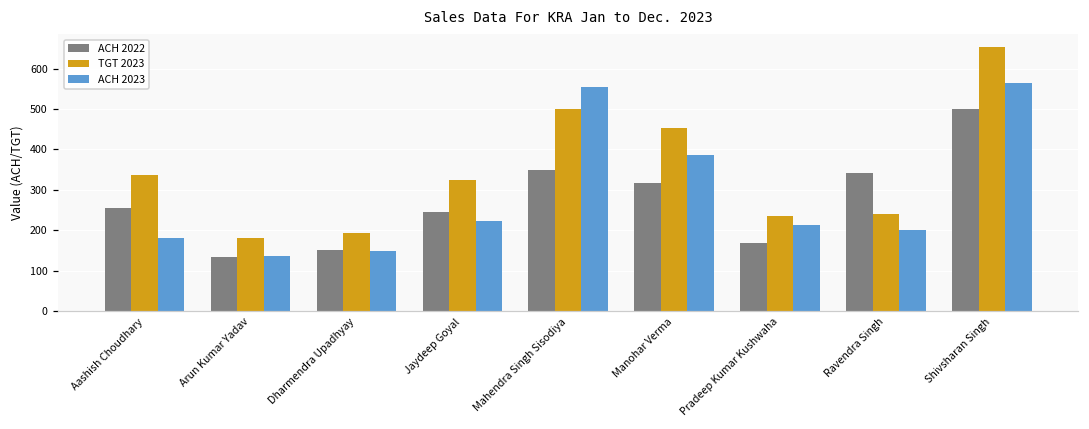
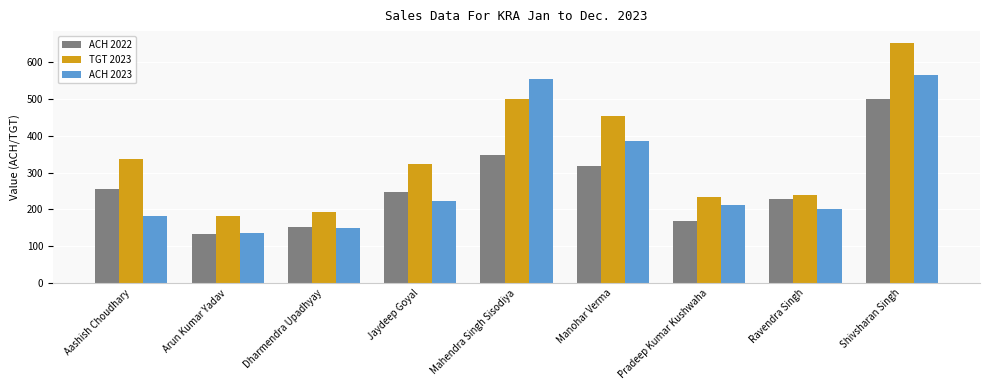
  {
    "ACH 2022": {
      "Aashish Choudhary": 250,
      "Arun Kumar Yadav": 130,
      "Dharmendra Upadhyay": 150,
      "Jaydeep Goyal": 250,
      "Mahendra Singh Sisodiya": 350,
      "Manohar Verma": 320,
      "Pradeep Kumar Kushwaha": 170,
-     "Ravendra Singh": 340,
+     "Ravendra Singh": 230,
      "Shivsharan Singh": 500
    },
    "TGT 2023": {
      "Aashish Choudhary": 340,
      "Arun Kumar Yadav": 180,
      "Dharmendra Upadhyay": 190,
      "Jaydeep Goyal": 320,
      "Mahendra Singh Sisodiya": 500,
      "Manohar Verma": 450,
      "Pradeep Kumar Kushwaha": 230,
      "Ravendra Singh": 240,
      "Shivsharan Singh": 650
    },
    "ACH 2023": {
      "Aashish Choudhary": 180,
      "Arun Kumar Yadav": 140,
      "Dharmendra Upadhyay": 150,
      "Jaydeep Goyal": 220,
      "Mahendra Singh Sisodiya": 550,
      "Manohar Verma": 390,
      "Pradeep Kumar Kushwaha": 210,
      "Ravendra Singh": 200,
      "Shivsharan Singh": 560
    }
  }
